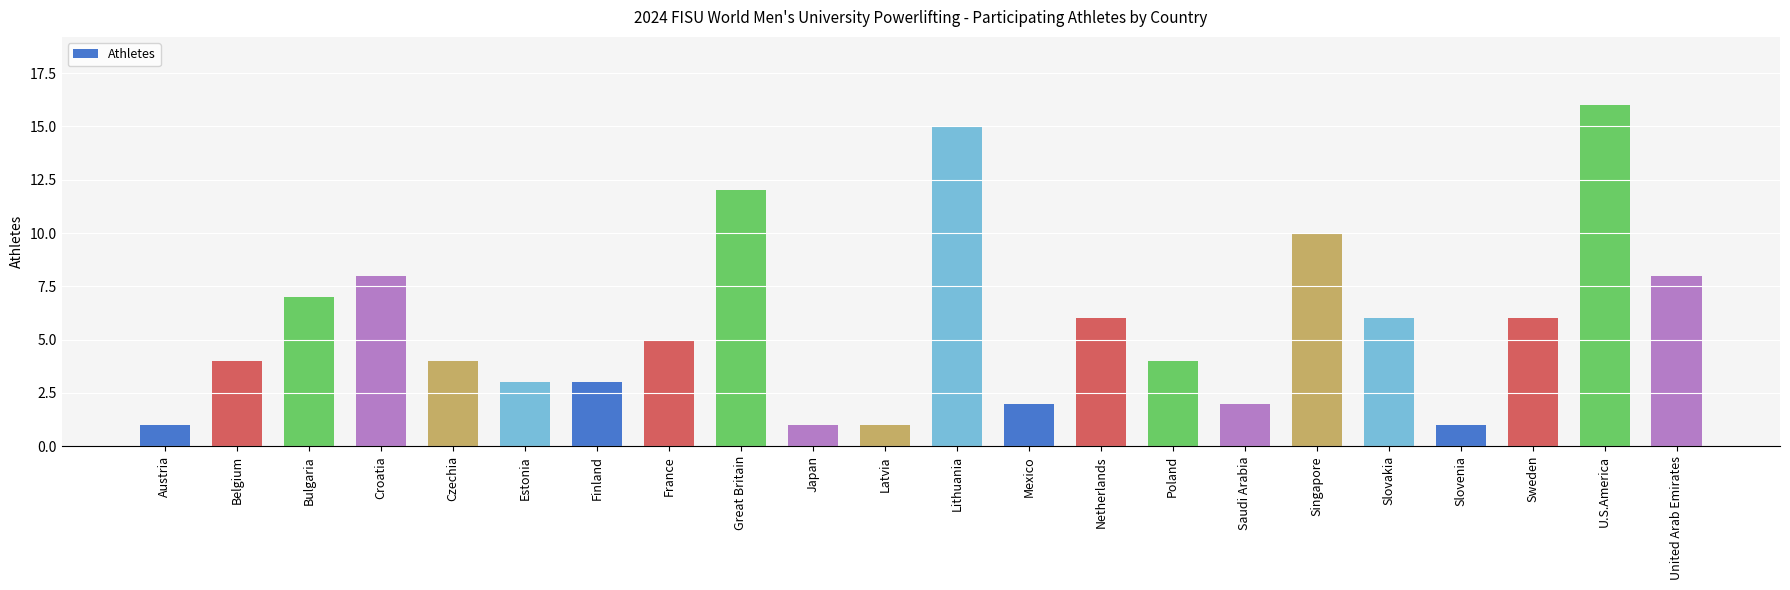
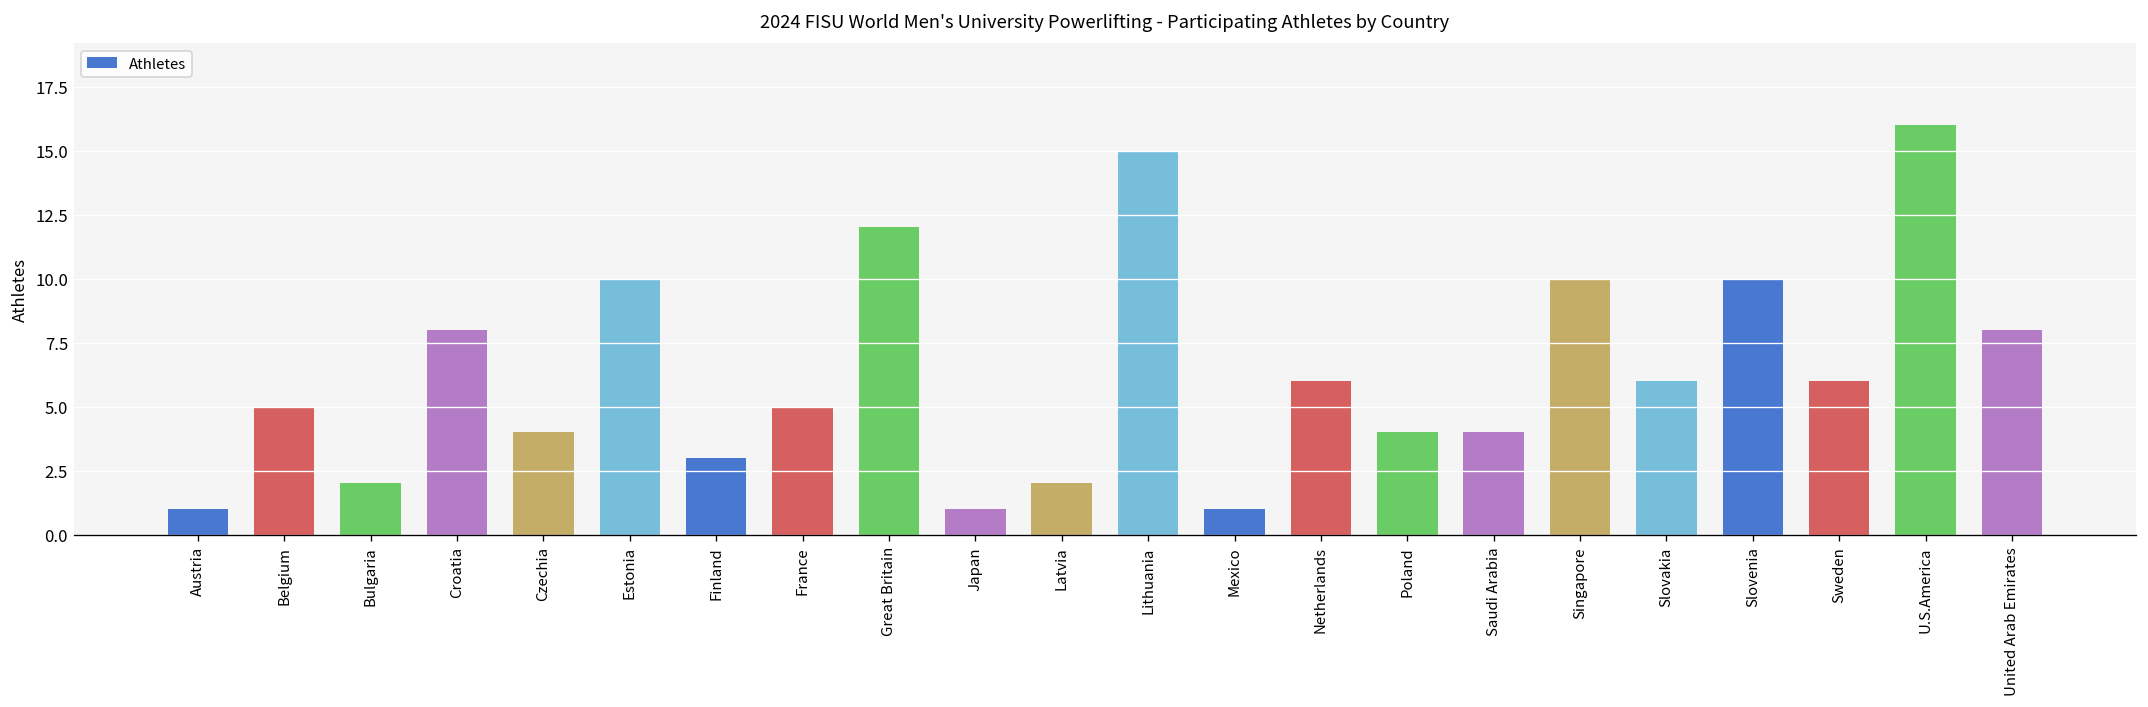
  {
    "Austria": 1,
-   "Belgium": 4,
-   "Bulgaria": 7,
+   "Belgium": 5,
+   "Bulgaria": 2,
    "Croatia": 8,
    "Czechia": 4,
-   "Estonia": 3,
+   "Estonia": 10,
    "Finland": 3,
    "France": 5,
    "Great Britain": 12,
    "Japan": 1,
-   "Latvia": 1,
+   "Latvia": 2,
    "Lithuania": 15,
-   "Mexico": 2,
+   "Mexico": 1,
    "Netherlands": 6,
    "Poland": 4,
-   "Saudi Arabia": 2,
+   "Saudi Arabia": 4,
    "Singapore": 10,
    "Slovakia": 6,
-   "Slovenia": 1,
+   "Slovenia": 10,
    "Sweden": 6,
    "U.S.America": 16,
    "United Arab Emirates": 8
  }
